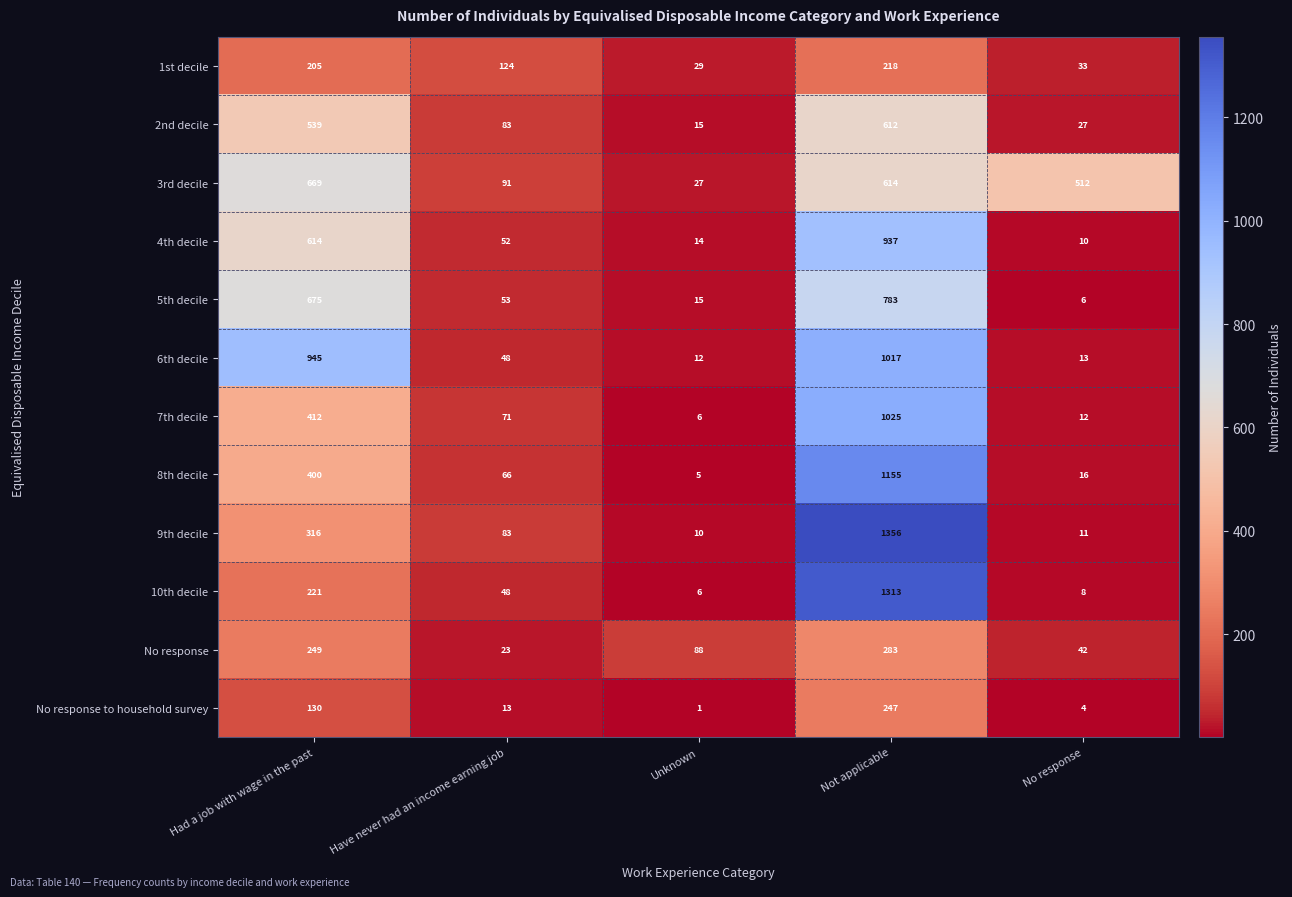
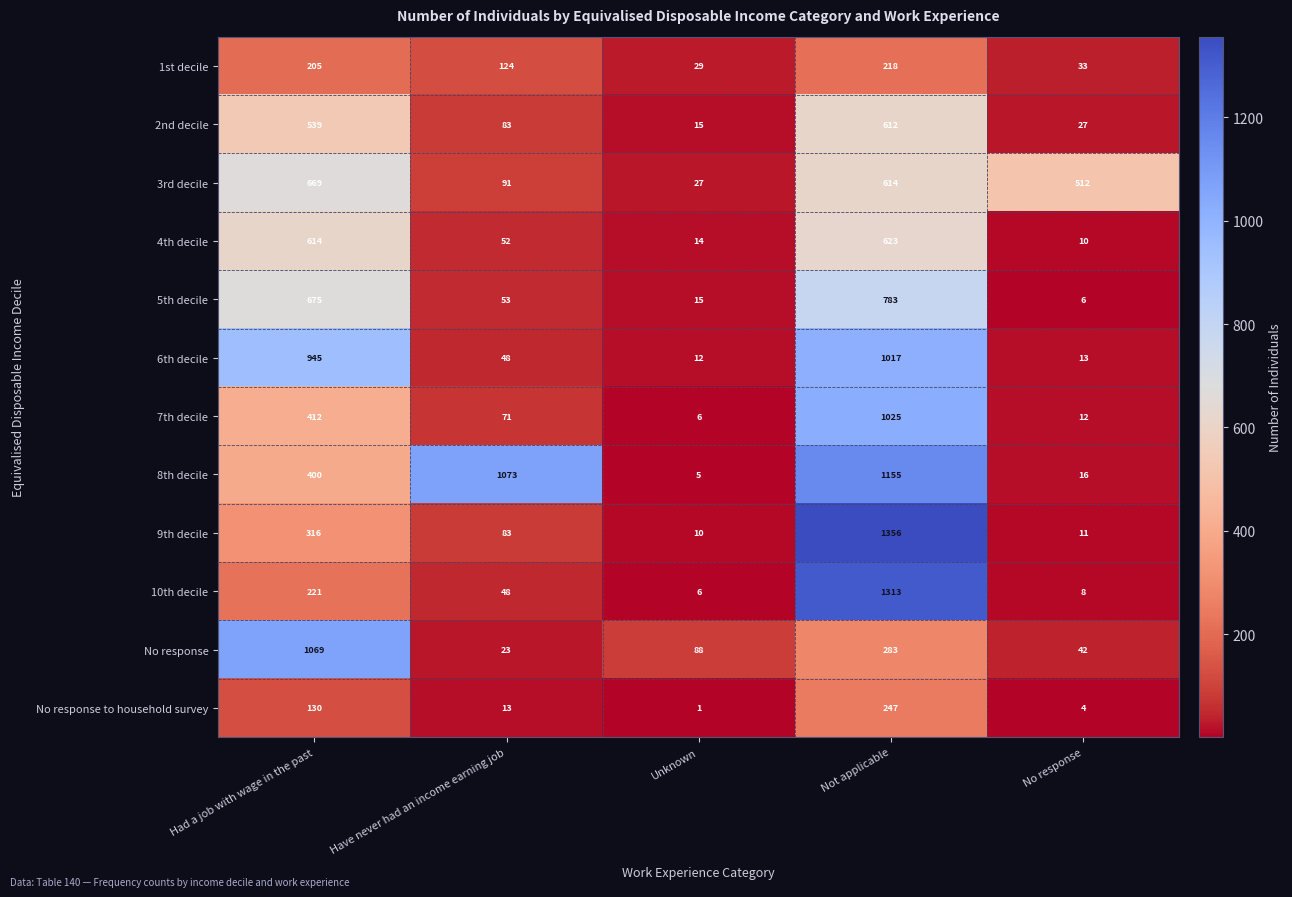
  {
    "1st decile": {
      "Had a job with wage in the past": 205,
      "Have never had an income earning job": 124,
      "Unknown": 29,
      "Not applicable": 218,
      "No response": 33
    },
    "2nd decile": {
      "Had a job with wage in the past": 539,
      "Have never had an income earning job": 83,
      "Unknown": 15,
      "Not applicable": 612,
      "No response": 27
    },
    "3rd decile": {
      "Have never had an income earning job": 91,
      "Unknown": 27,
      "Not applicable": 614,
      "No response": 512
    },
    "4th decile": {
      "Had a job with wage in the past": 614,
      "Have never had an income earning job": 52,
      "Unknown": 14,
-     "Not applicable": 937,
+     "Not applicable": 623,
      "No response": 10
    },
    "5th decile": {
      "Have never had an income earning job": 53,
      "Unknown": 15,
      "Not applicable": 783,
      "No response": 6
    },
    "6th decile": {
      "Had a job with wage in the past": 945,
      "Have never had an income earning job": 48,
      "Unknown": 12,
      "Not applicable": 1017,
      "No response": 13
    },
    "7th decile": {
      "Had a job with wage in the past": 412,
      "Have never had an income earning job": 71,
      "Unknown": 6,
      "Not applicable": 1025,
      "No response": 12
    },
    "8th decile": {
      "Had a job with wage in the past": 400,
-     "Have never had an income earning job": 66,
+     "Have never had an income earning job": 1073,
      "Unknown": 5,
      "Not applicable": 1155,
      "No response": 16
    },
    "9th decile": {
      "Had a job with wage in the past": 316,
      "Have never had an income earning job": 83,
      "Unknown": 10,
      "Not applicable": 1356,
      "No response": 11
    },
    "10th decile": {
      "Had a job with wage in the past": 221,
      "Have never had an income earning job": 48,
      "Unknown": 6,
      "Not applicable": 1313,
      "No response": 8
    },
    "No response": {
-     "Had a job with wage in the past": 249,
+     "Had a job with wage in the past": 1069,
      "Have never had an income earning job": 23,
      "Unknown": 88,
      "Not applicable": 283,
      "No response": 42
    },
    "No response to household survey": {
      "Had a job with wage in the past": 130,
      "Have never had an income earning job": 13,
      "Unknown": 1,
      "Not applicable": 247,
      "No response": 4
    }
  }
